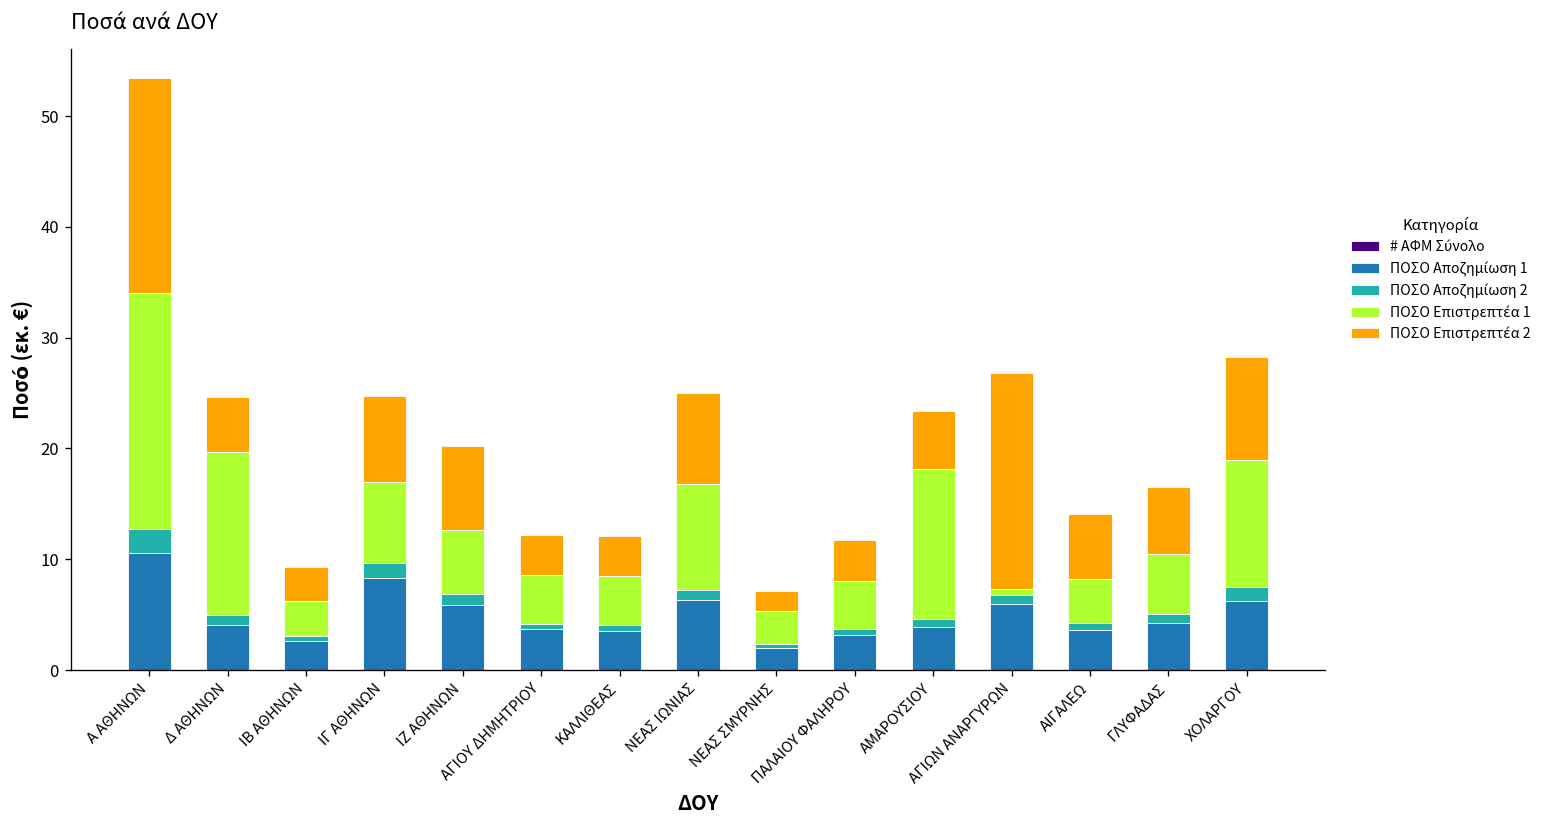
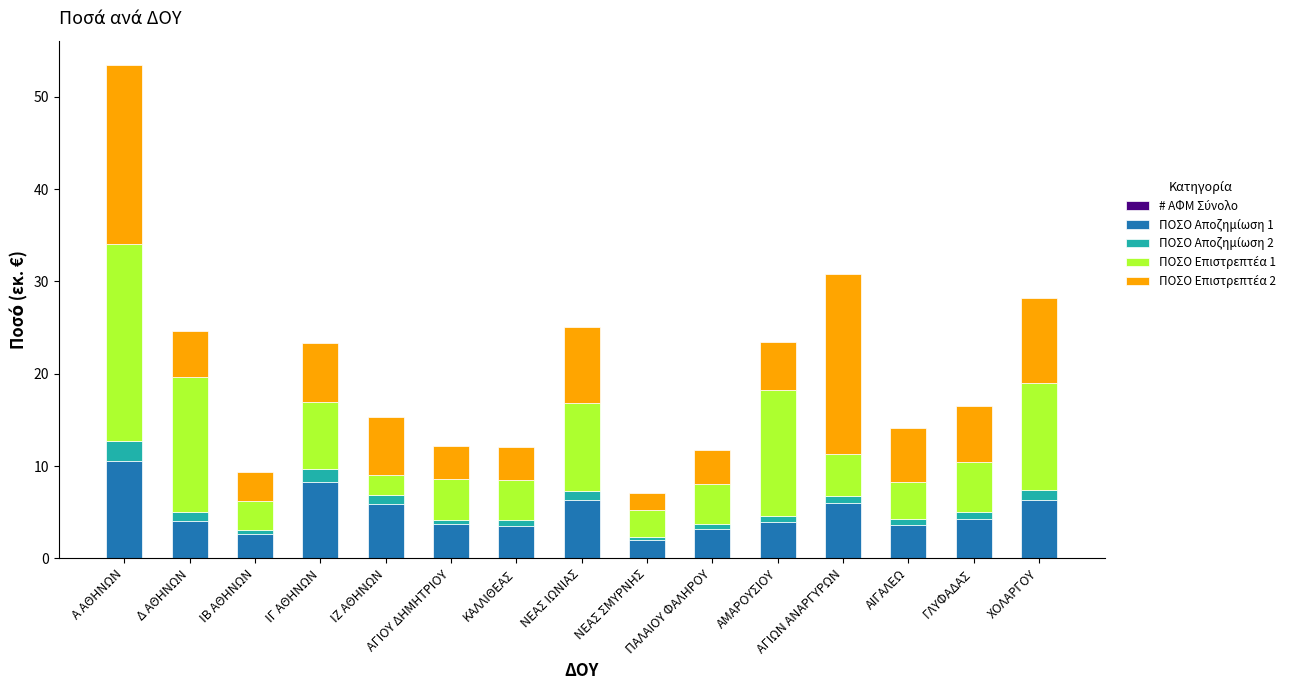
  {
    "ΠΟΣΟ Επιστρεπτέα 1": {
      "Α ΑΘΗΝΩΝ": 21,
      "Δ ΑΘΗΝΩΝ": 15,
      "ΙΒ ΑΘΗΝΩΝ": 3,
      "ΙΓ ΑΘΗΝΩΝ": 7,
-     "ΙΖ ΑΘΗΝΩΝ": 6,
+     "ΙΖ ΑΘΗΝΩΝ": 2,
      "ΑΓΙΟΥ ΔΗΜΗΤΡΙΟΥ": 4,
      "ΚΑΛΛΙΘΕΑΣ": 4,
      "ΝΕΑΣ ΙΩΝΙΑΣ": 10,
      "ΝΕΑΣ ΣΜΥΡΝΗΣ": 3,
      "ΠΑΛΑΙΟΥ ΦΑΛΗΡΟΥ": 4,
      "ΑΜΑΡΟΥΣΙΟΥ": 14,
-     "ΑΓΙΩΝ ΑΝΑΡΓΥΡΩΝ": 0,
+     "ΑΓΙΩΝ ΑΝΑΡΓΥΡΩΝ": 4,
      "ΑΙΓΑΛΕΩ": 4,
      "ΓΛΥΦΑΔΑΣ": 5,
      "ΧΟΛΑΡΓΟΥ": 12
    },
    "ΠΟΣΟ Επιστρεπτέα 2": {
      "Α ΑΘΗΝΩΝ": 19,
      "Δ ΑΘΗΝΩΝ": 5,
      "ΙΒ ΑΘΗΝΩΝ": 3,
-     "ΙΓ ΑΘΗΝΩΝ": 8,
-     "ΙΖ ΑΘΗΝΩΝ": 8,
+     "ΙΓ ΑΘΗΝΩΝ": 6,
+     "ΙΖ ΑΘΗΝΩΝ": 6,
      "ΑΓΙΟΥ ΔΗΜΗΤΡΙΟΥ": 4,
      "ΚΑΛΛΙΘΕΑΣ": 4,
      "ΝΕΑΣ ΙΩΝΙΑΣ": 8,
      "ΝΕΑΣ ΣΜΥΡΝΗΣ": 2,
      "ΠΑΛΑΙΟΥ ΦΑΛΗΡΟΥ": 4,
      "ΑΜΑΡΟΥΣΙΟΥ": 5,
      "ΑΓΙΩΝ ΑΝΑΡΓΥΡΩΝ": 20,
      "ΑΙΓΑΛΕΩ": 6,
      "ΓΛΥΦΑΔΑΣ": 6,
      "ΧΟΛΑΡΓΟΥ": 9
    }
  }
